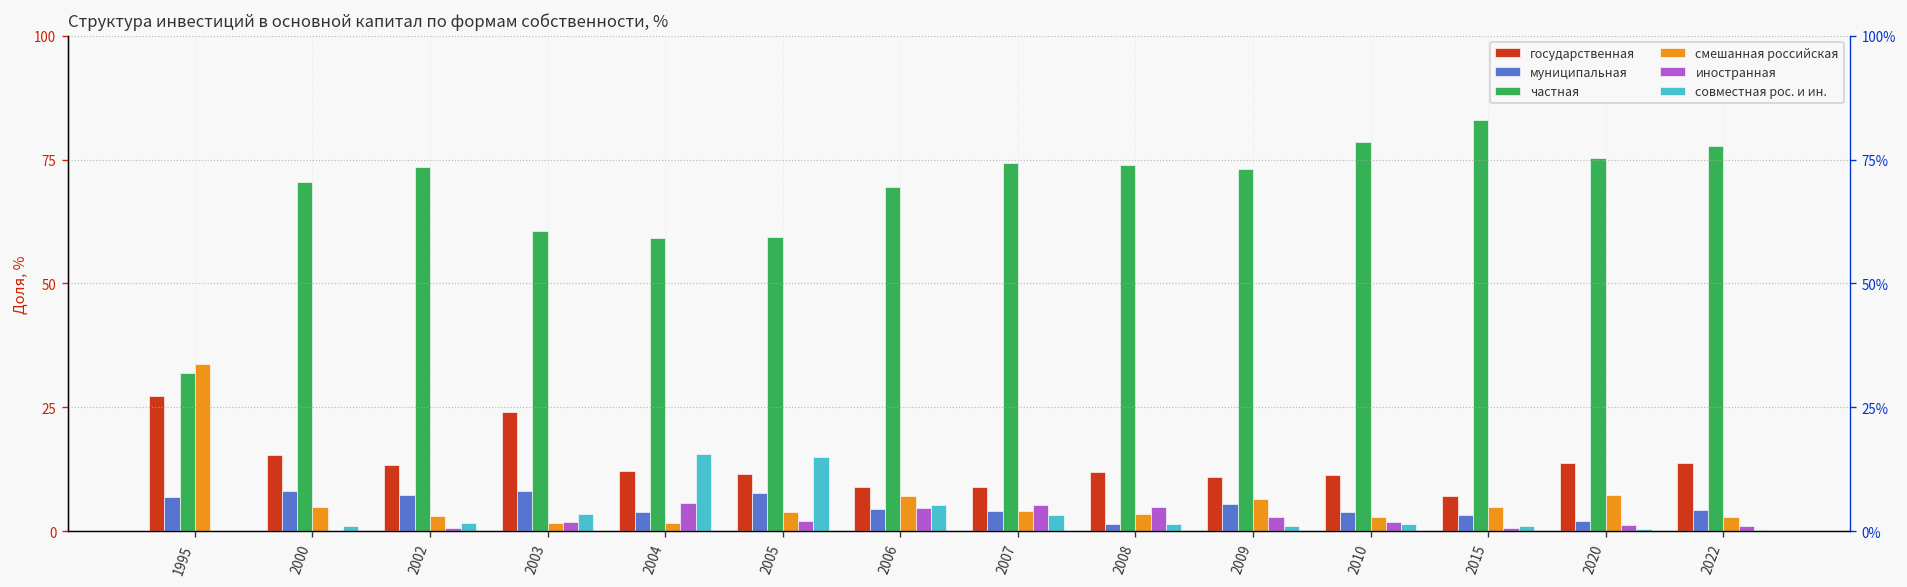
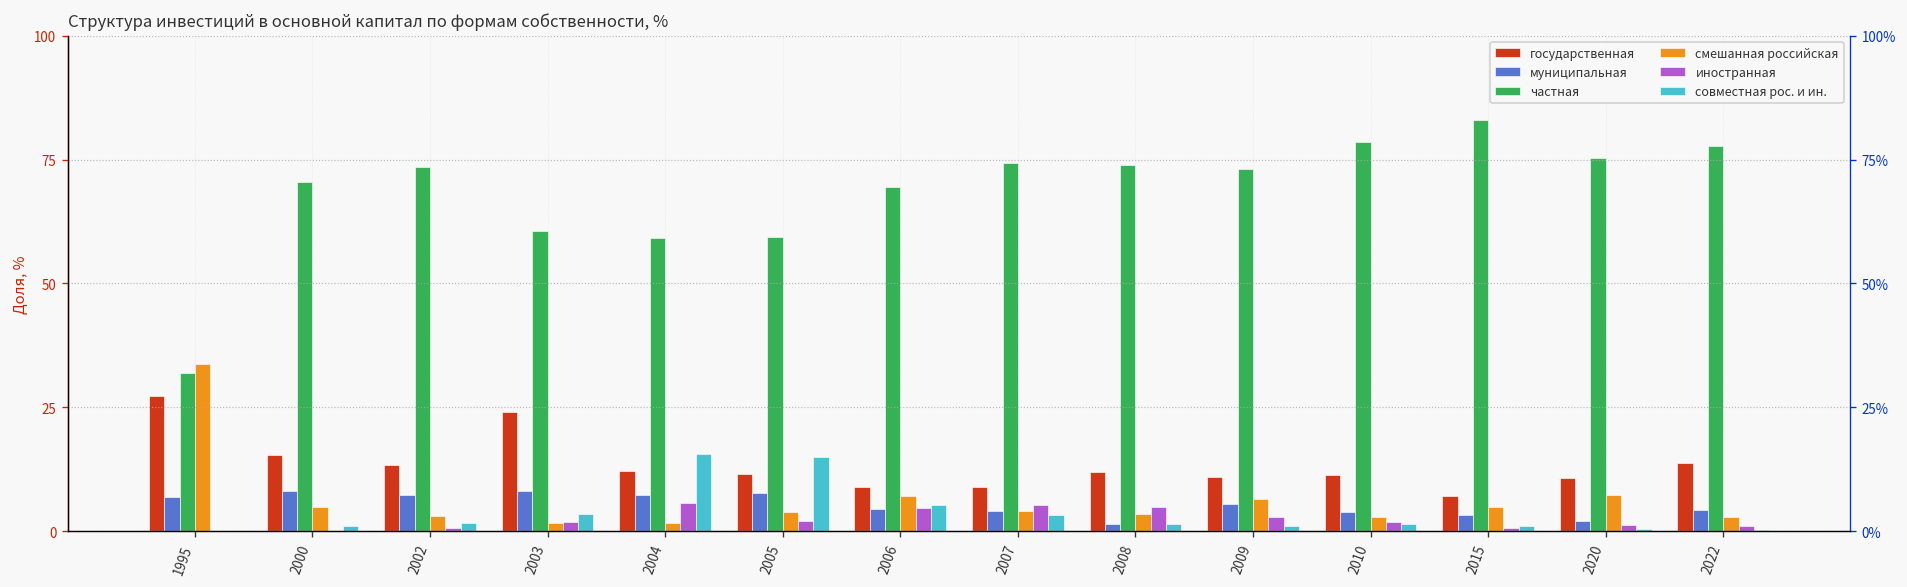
  {
    "государственная": {
      "1995": 27,
      "2000": 15,
      "2002": 13,
      "2003": 24,
      "2004": 12,
      "2005": 12,
      "2006": 9,
      "2007": 9,
      "2008": 12,
      "2009": 11,
      "2010": 11,
      "2015": 7,
-     "2020": 14,
+     "2020": 11,
      "2022": 14
    },
    "муниципальная": {
      "1995": 7,
      "2000": 8,
      "2002": 7,
      "2003": 8,
-     "2004": 4,
+     "2004": 7,
      "2005": 8,
      "2006": 4,
      "2007": 4,
      "2008": 2,
      "2009": 5,
      "2010": 4,
      "2015": 3,
      "2020": 2,
      "2022": 4
    },
    "частная": {
      "1995": 32,
      "2000": 71,
      "2002": 74,
      "2003": 61,
      "2004": 59,
      "2005": 59,
      "2006": 69,
      "2007": 74,
      "2008": 74,
      "2009": 73,
      "2010": 79,
      "2015": 83,
      "2020": 75,
      "2022": 78
    },
    "смешанная российская": {
      "1995": 34,
      "2000": 5,
      "2002": 3,
      "2003": 2,
      "2004": 2,
      "2005": 4,
      "2006": 7,
      "2007": 4,
      "2008": 3,
      "2009": 7,
      "2010": 3,
      "2015": 5,
      "2020": 7,
      "2022": 3
    },
    "иностранная": {
      "1995": 0,
      "2000": 0,
      "2002": 1,
      "2003": 2,
      "2004": 6,
      "2005": 2,
      "2006": 5,
      "2007": 5,
      "2008": 5,
      "2009": 3,
      "2010": 2,
      "2015": 1,
      "2020": 1,
      "2022": 1
    },
    "совместная рос. и ин.": {
      "1995": 0,
      "2000": 1,
      "2002": 2,
      "2003": 3,
      "2004": 16,
      "2005": 15,
      "2006": 5,
      "2007": 3,
      "2008": 1,
      "2009": 1,
      "2010": 1,
      "2015": 1
    }
  }
